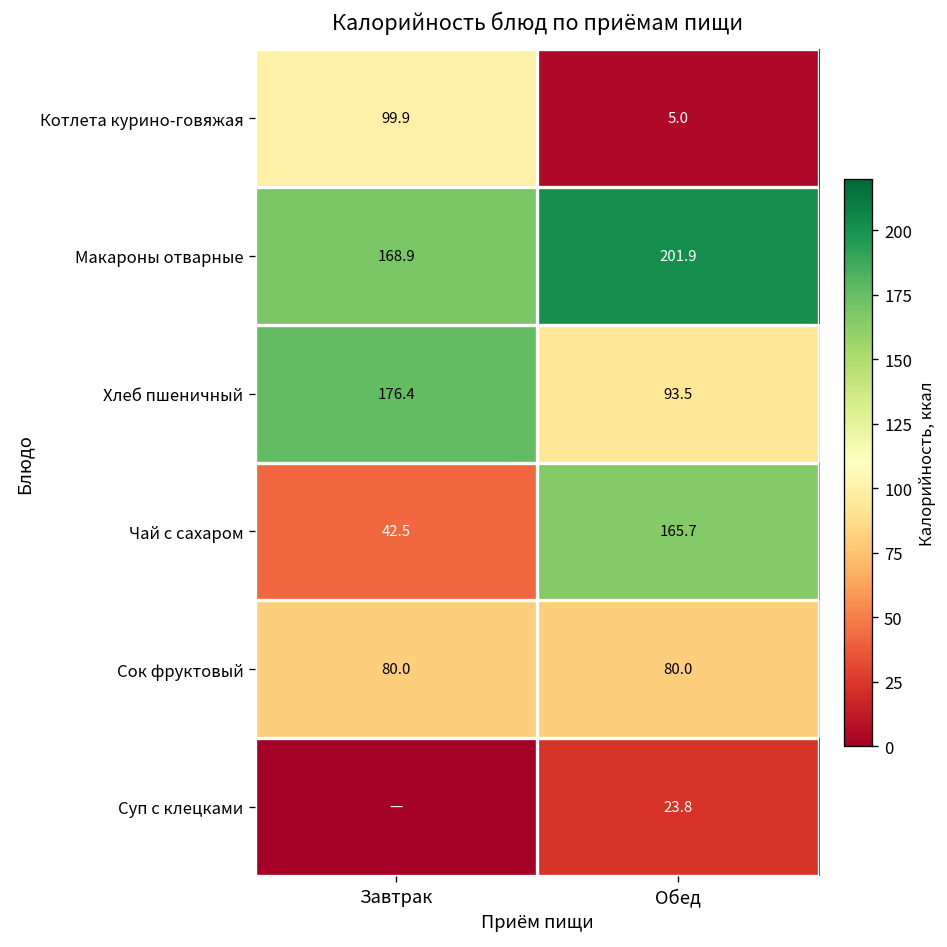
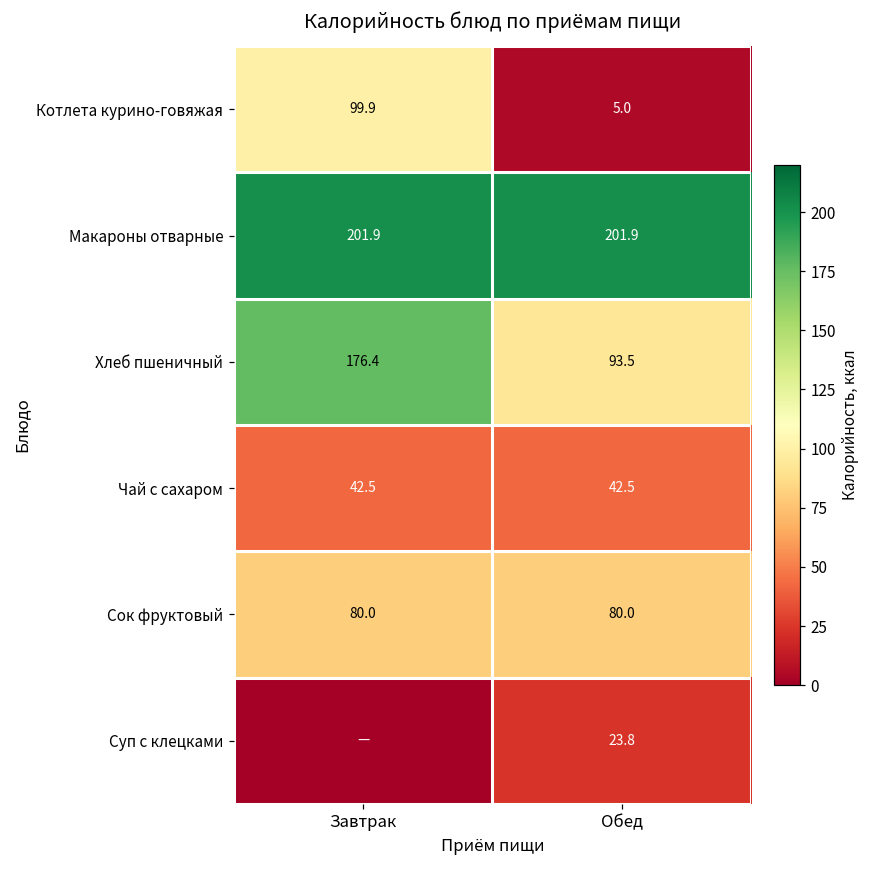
  {
    "Котлета курино-говяжая": {
      "Завтрак": 99.9,
      "Обед": 5.0
    },
    "Макароны отварные": {
-     "Завтрак": 168.9,
+     "Завтрак": 201.9,
      "Обед": 201.9
    },
    "Хлеб пшеничный": {
      "Завтрак": 176.4,
      "Обед": 93.5
    },
    "Чай с сахаром": {
      "Завтрак": 42.5,
-     "Обед": 165.7
+     "Обед": 42.5
    },
    "Сок фруктовый": {
      "Завтрак": 80.0,
      "Обед": 80.0
    },
    "Суп с клецками": {
      "Обед": 23.8
    }
  }
